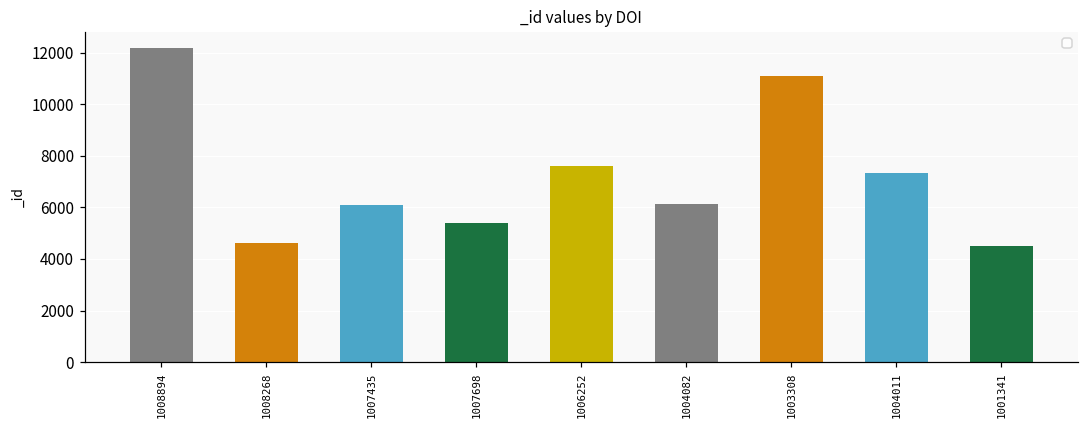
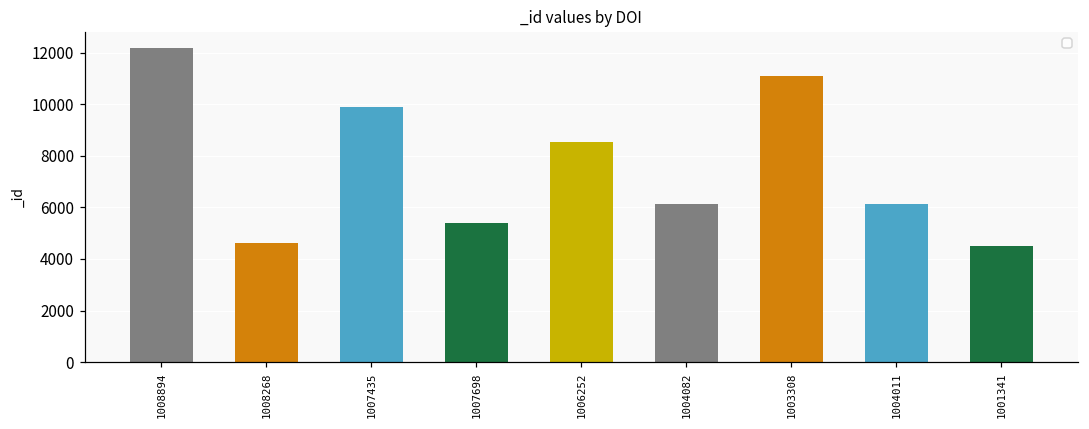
  {
    "1008894": 12200,
    "1008268": 4600,
-   "1007435": 6100,
+   "1007435": 9900,
    "1007698": 5400,
-   "1006252": 7600,
+   "1006252": 8500,
    "1004082": 6100,
    "1003308": 11100,
-   "1004011": 7300,
+   "1004011": 6100,
    "1001341": 4500
  }
